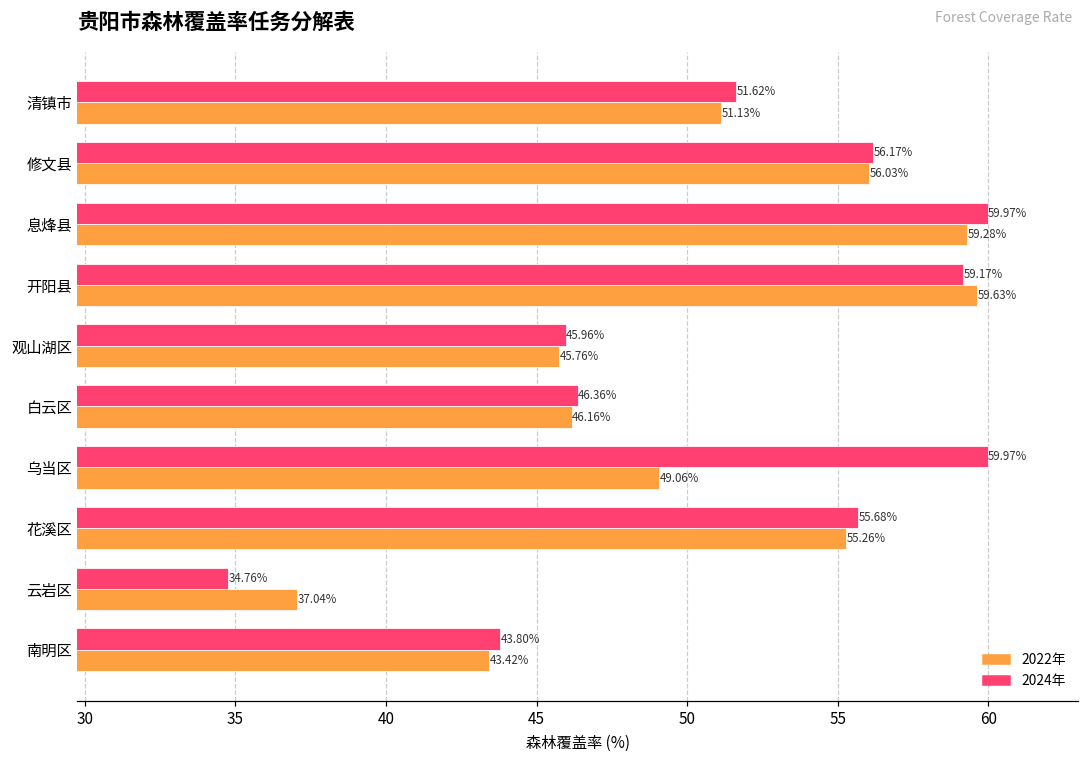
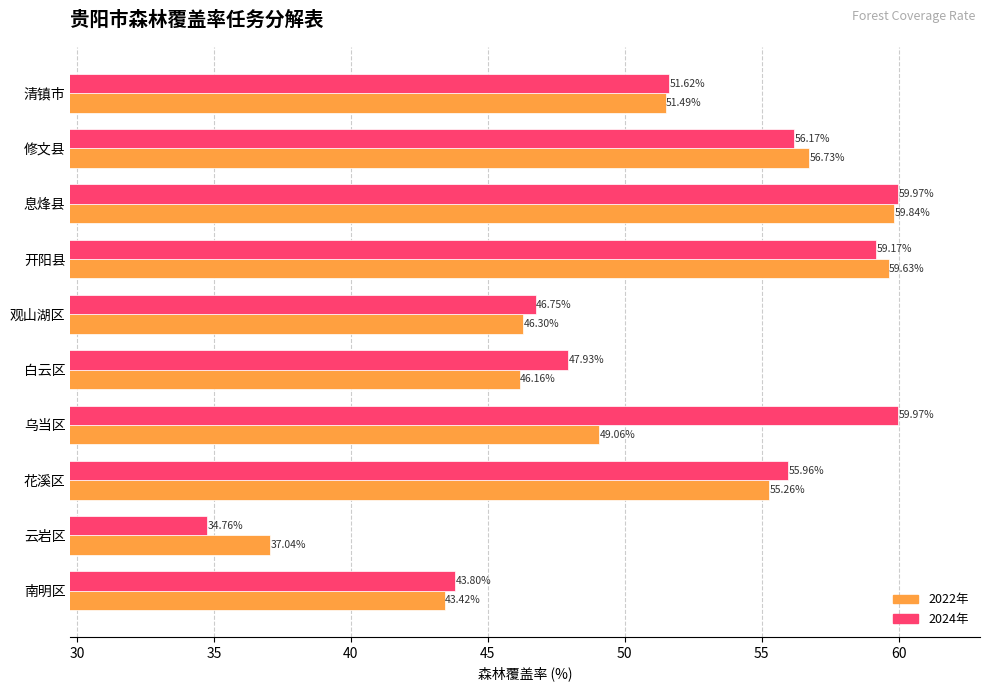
  {
    "2022年": {
-     "清镇市": "51.13%",
-     "修文县": "56.03%",
-     "息烽县": "59.28%",
+     "清镇市": "51.49%",
+     "修文县": "56.73%",
+     "息烽县": "59.84%",
      "开阳县": "59.63%",
-     "观山湖区": "45.76%",
+     "观山湖区": "46.30%",
      "白云区": "46.16%",
      "乌当区": "49.06%",
      "花溪区": "55.26%",
      "云岩区": "37.04%",
      "南明区": "43.42%"
    },
    "2024年": {
      "清镇市": "51.62%",
      "修文县": "56.17%",
      "息烽县": "59.97%",
      "开阳县": "59.17%",
-     "观山湖区": "45.96%",
-     "白云区": "46.36%",
+     "观山湖区": "46.75%",
+     "白云区": "47.93%",
      "乌当区": "59.97%",
-     "花溪区": "55.68%",
+     "花溪区": "55.96%",
      "云岩区": "34.76%",
      "南明区": "43.80%"
    }
  }
